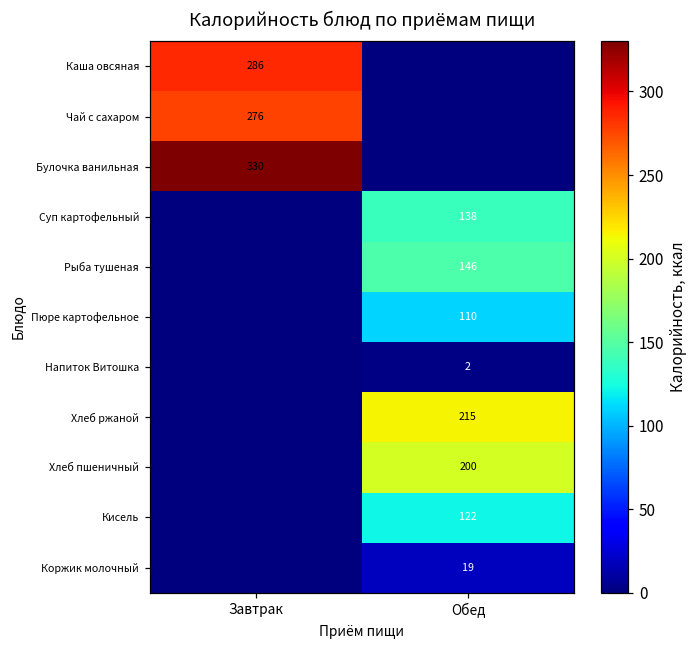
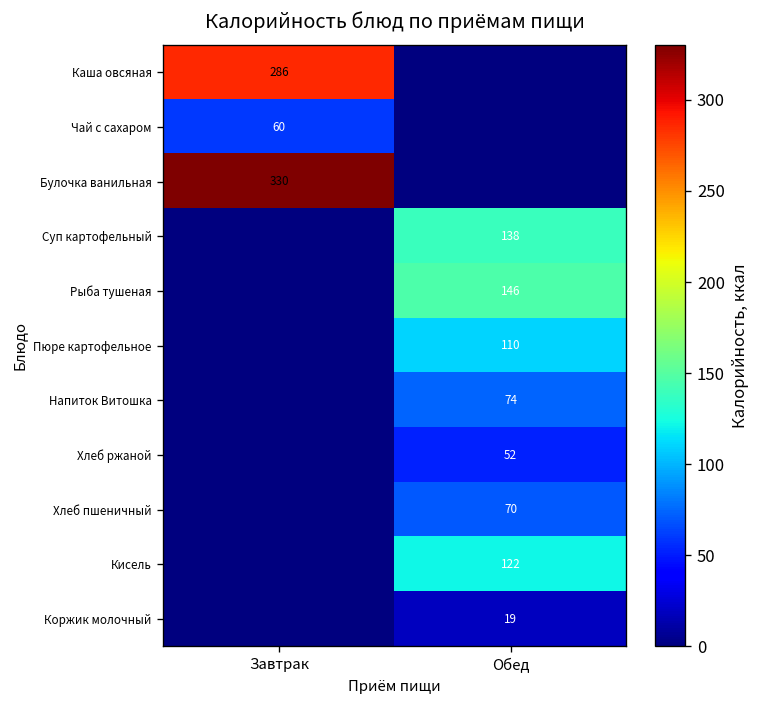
  {
    "Каша овсяная": {
      "Завтрак": 286
    },
    "Чай с сахаром": {
-     "Завтрак": 276
+     "Завтрак": 60
    },
    "Булочка ванильная": {
      "Завтрак": 330
    },
    "Суп картофельный": {
      "Обед": 138
    },
    "Рыба тушеная": {
      "Обед": 146
    },
    "Пюре картофельное": {
      "Обед": 110
    },
    "Напиток Витошка": {
-     "Обед": 2
+     "Обед": 74
    },
    "Хлеб ржаной": {
-     "Обед": 215
+     "Обед": 52
    },
    "Хлеб пшеничный": {
-     "Обед": 200
+     "Обед": 70
    },
    "Кисель": {
      "Обед": 122
    },
    "Коржик молочный": {
      "Обед": 19
    }
  }
